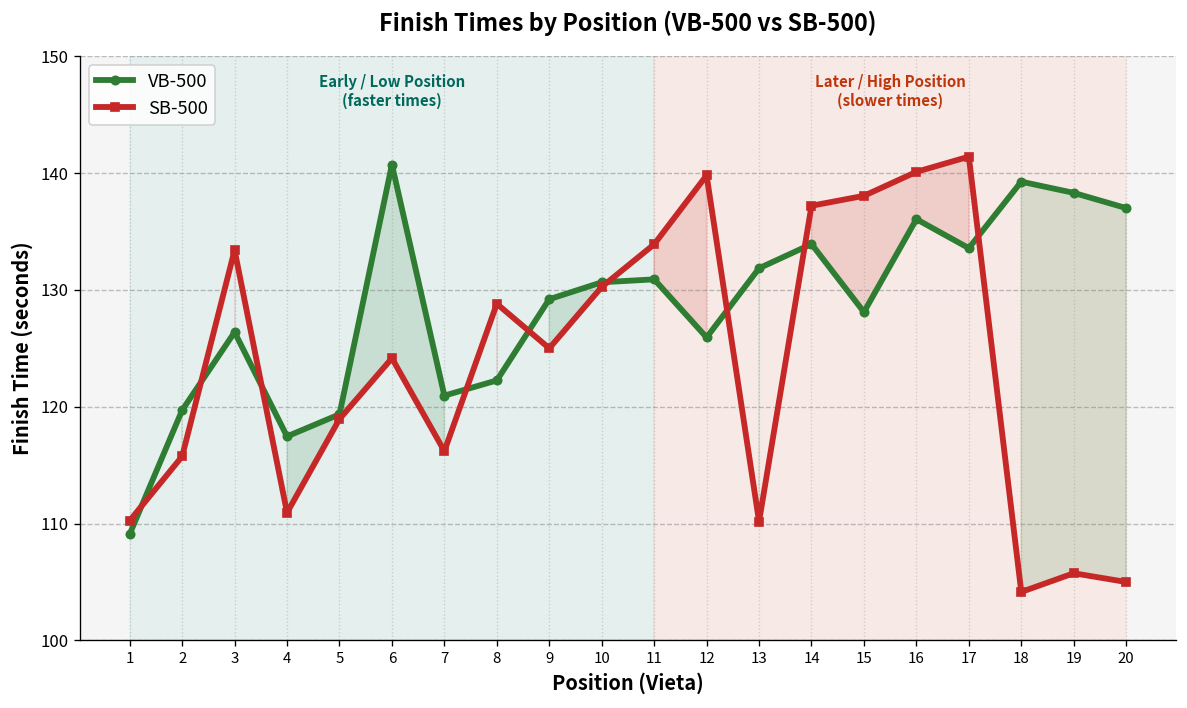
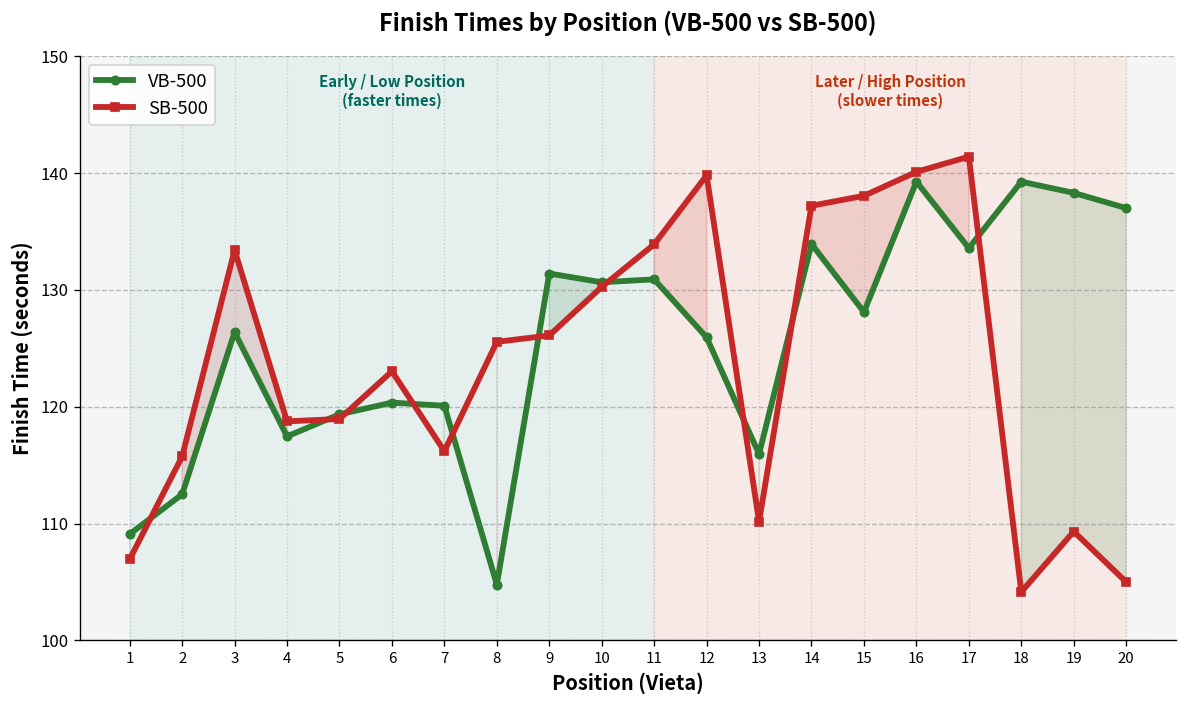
  {
    "VB-500": {
      "1": 109,
-     "2": 120,
+     "2": 113,
      "3": 126,
      "4": 117,
      "5": 119,
-     "6": 141,
-     "7": 121,
-     "8": 122,
-     "9": 129,
+     "6": 120,
+     "7": 120,
+     "8": 105,
+     "9": 131,
      "10": 131,
      "11": 131,
      "12": 126,
-     "13": 132,
+     "13": 116,
      "14": 134,
      "15": 128,
-     "16": 136,
+     "16": 139,
      "17": 134,
      "18": 139,
      "19": 138,
      "20": 137
    },
    "SB-500": {
-     "1": 110,
+     "1": 107,
      "2": 116,
      "3": 133,
-     "4": 111,
+     "4": 119,
      "5": 119,
-     "6": 124,
+     "6": 123,
      "7": 116,
-     "8": 129,
-     "9": 125,
+     "8": 126,
+     "9": 126,
      "10": 130,
      "11": 134,
      "12": 140,
      "13": 110,
      "14": 137,
      "15": 138,
      "16": 140,
      "17": 141,
      "18": 104,
-     "19": 106,
+     "19": 109,
      "20": 105
    }
  }
